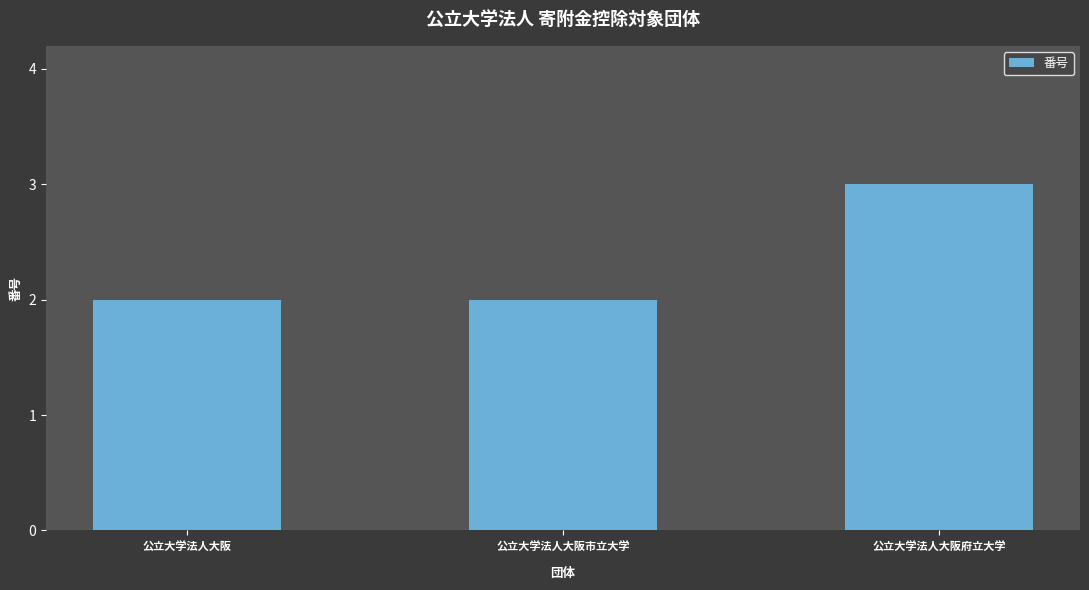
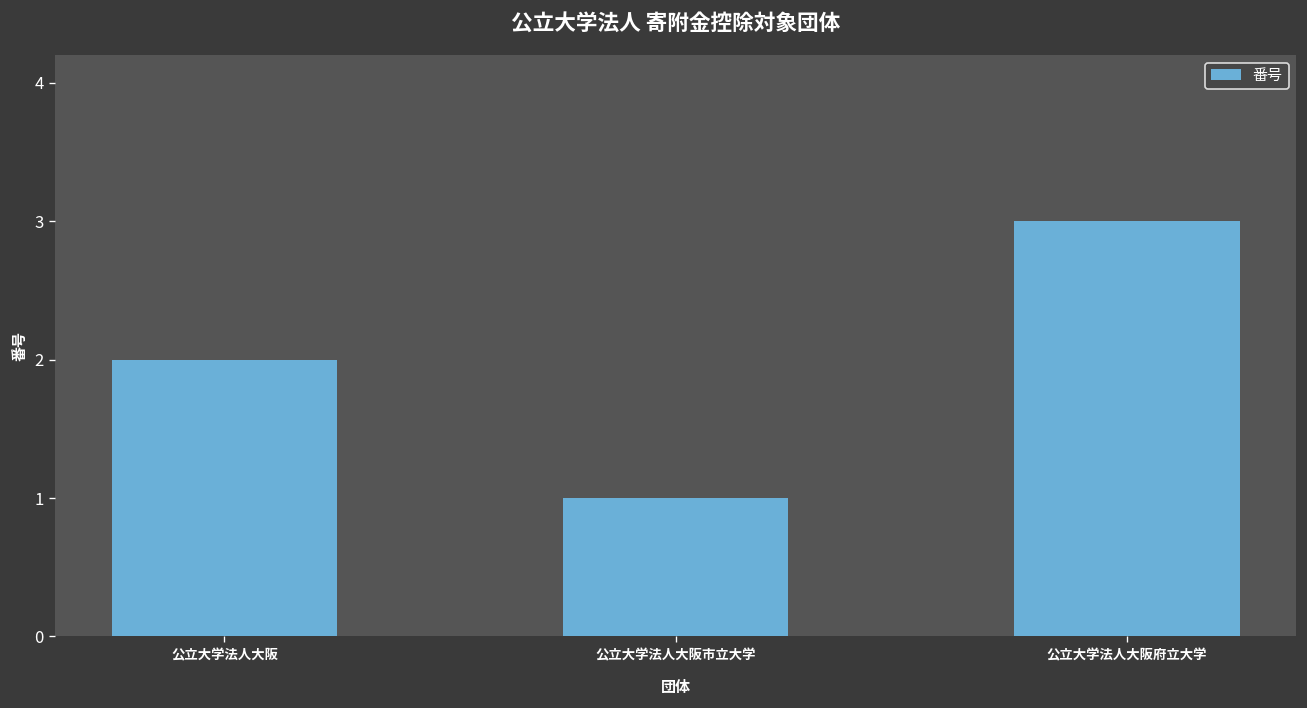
  {
    "公立大学法人大阪": 2,
-   "公立大学法人大阪市立大学": 2,
+   "公立大学法人大阪市立大学": 1,
    "公立大学法人大阪府立大学": 3
  }
